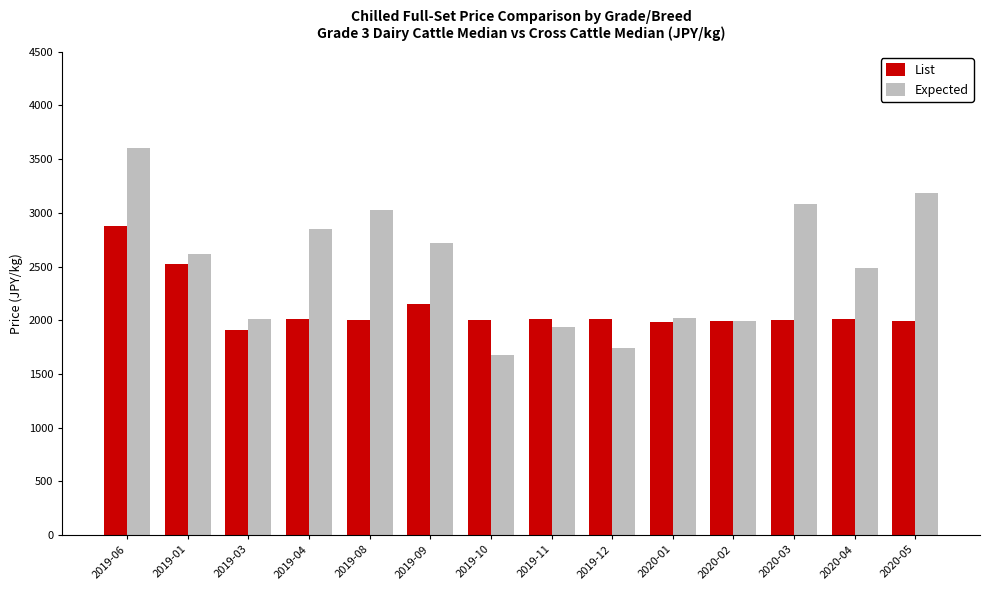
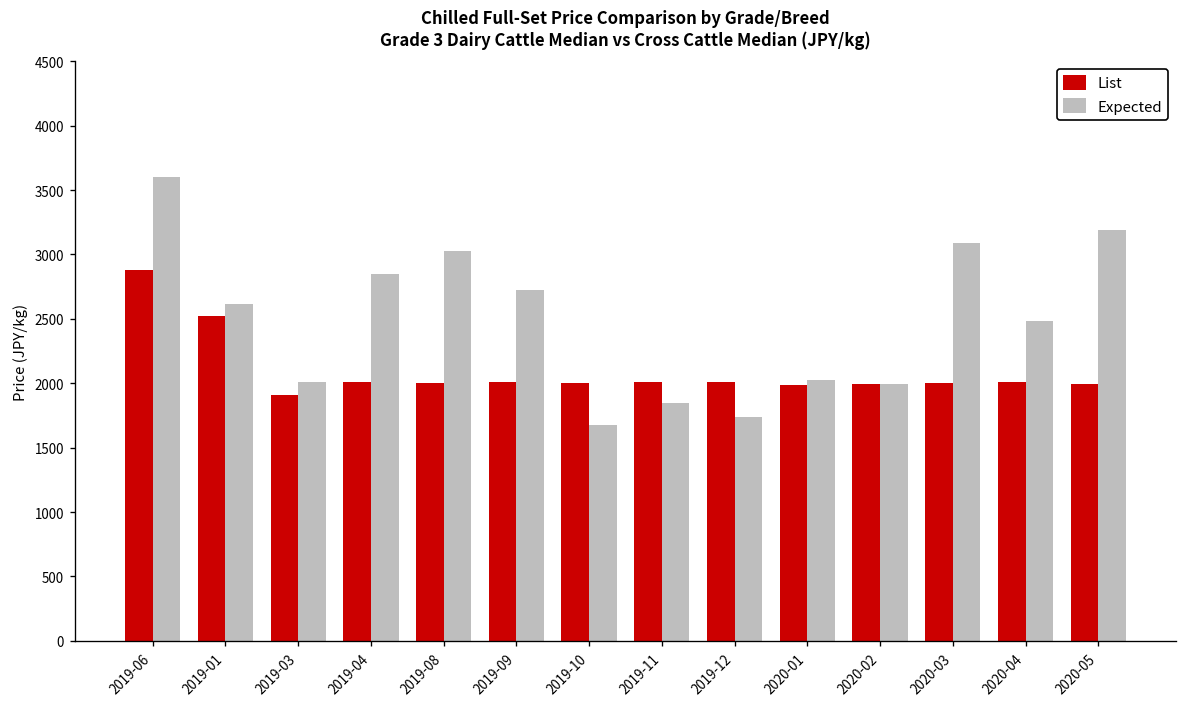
  {
    "List": {
      "2019-06": 2880,
      "2019-01": 2520,
      "2019-03": 1910,
      "2019-04": 2010,
      "2019-08": 2000,
-     "2019-09": 2150,
+     "2019-09": 2010,
      "2019-10": 2000,
      "2019-11": 2010,
      "2019-12": 2010,
      "2020-01": 1980,
      "2020-02": 1990,
      "2020-03": 2000,
      "2020-04": 2010,
      "2020-05": 2000
    },
    "Expected": {
      "2019-06": 3600,
      "2019-01": 2610,
      "2019-03": 2010,
      "2019-04": 2850,
      "2019-08": 3020,
      "2019-09": 2720,
      "2019-10": 1680,
-     "2019-11": 1940,
+     "2019-11": 1850,
      "2019-12": 1740,
      "2020-01": 2020,
      "2020-02": 1990,
      "2020-03": 3090,
      "2020-04": 2480,
      "2020-05": 3190
    }
  }
